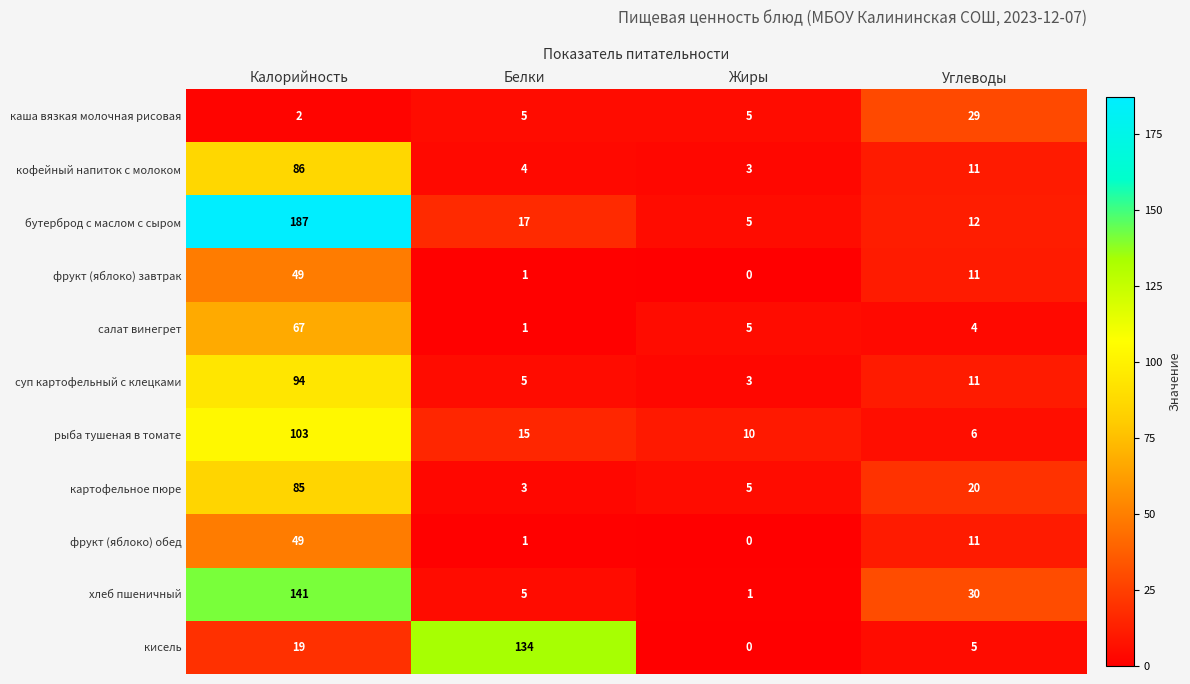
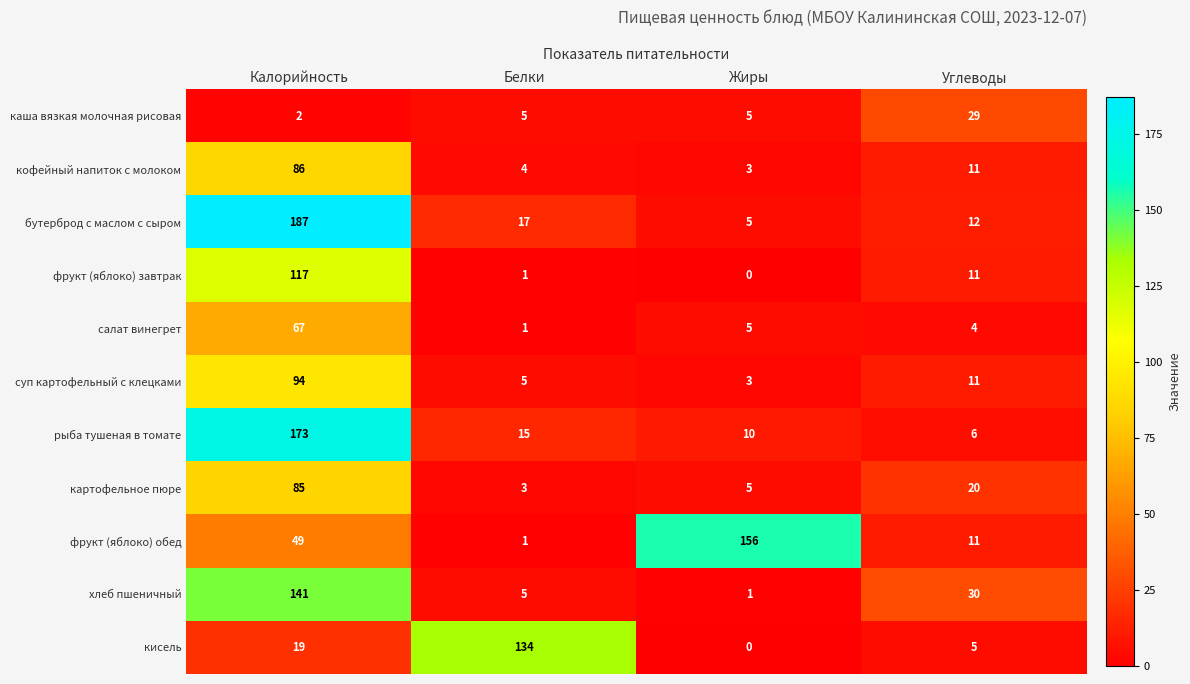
  {
    "каша вязкая молочная рисовая": {
      "Калорийность": 2,
      "Белки": 5,
      "Жиры": 5,
      "Углеводы": 29
    },
    "кофейный напиток с молоком": {
      "Калорийность": 86,
      "Белки": 4,
      "Жиры": 3,
      "Углеводы": 11
    },
    "бутерброд с маслом с сыром": {
      "Калорийность": 187,
      "Белки": 17,
      "Жиры": 5,
      "Углеводы": 12
    },
    "фрукт (яблоко) завтрак": {
-     "Калорийность": 49,
+     "Калорийность": 117,
      "Белки": 1,
      "Жиры": 0,
      "Углеводы": 11
    },
    "салат винегрет": {
      "Калорийность": 67,
      "Белки": 1,
      "Жиры": 5,
      "Углеводы": 4
    },
    "суп картофельный с клецками": {
      "Калорийность": 94,
      "Белки": 5,
      "Жиры": 3,
      "Углеводы": 11
    },
    "рыба тушеная в томате": {
-     "Калорийность": 103,
+     "Калорийность": 173,
      "Белки": 15,
      "Жиры": 10,
      "Углеводы": 6
    },
    "картофельное пюре": {
      "Калорийность": 85,
      "Белки": 3,
      "Жиры": 5,
      "Углеводы": 20
    },
    "фрукт (яблоко) обед": {
      "Калорийность": 49,
      "Белки": 1,
-     "Жиры": 0,
+     "Жиры": 156,
      "Углеводы": 11
    },
    "хлеб пшеничный": {
      "Калорийность": 141,
      "Белки": 5,
      "Жиры": 1,
      "Углеводы": 30
    },
    "кисель": {
      "Калорийность": 19,
      "Белки": 134,
      "Жиры": 0,
      "Углеводы": 5
    }
  }
